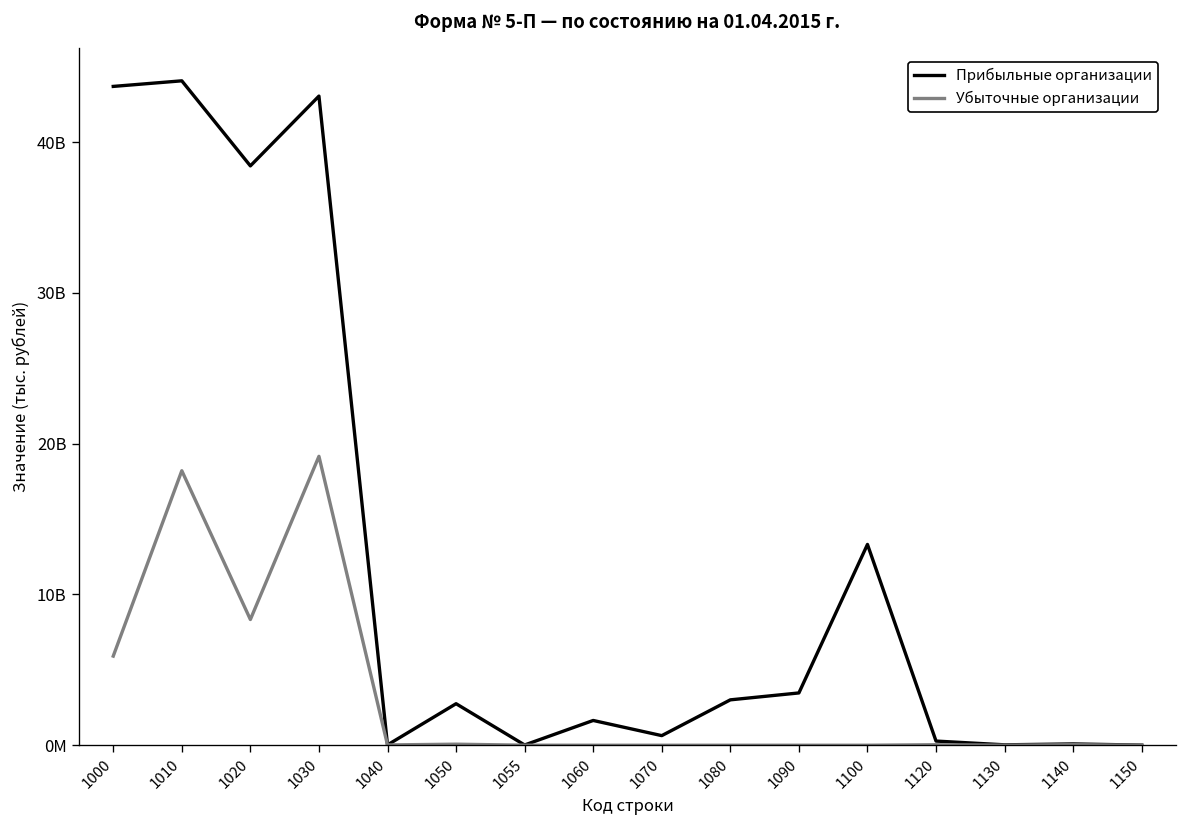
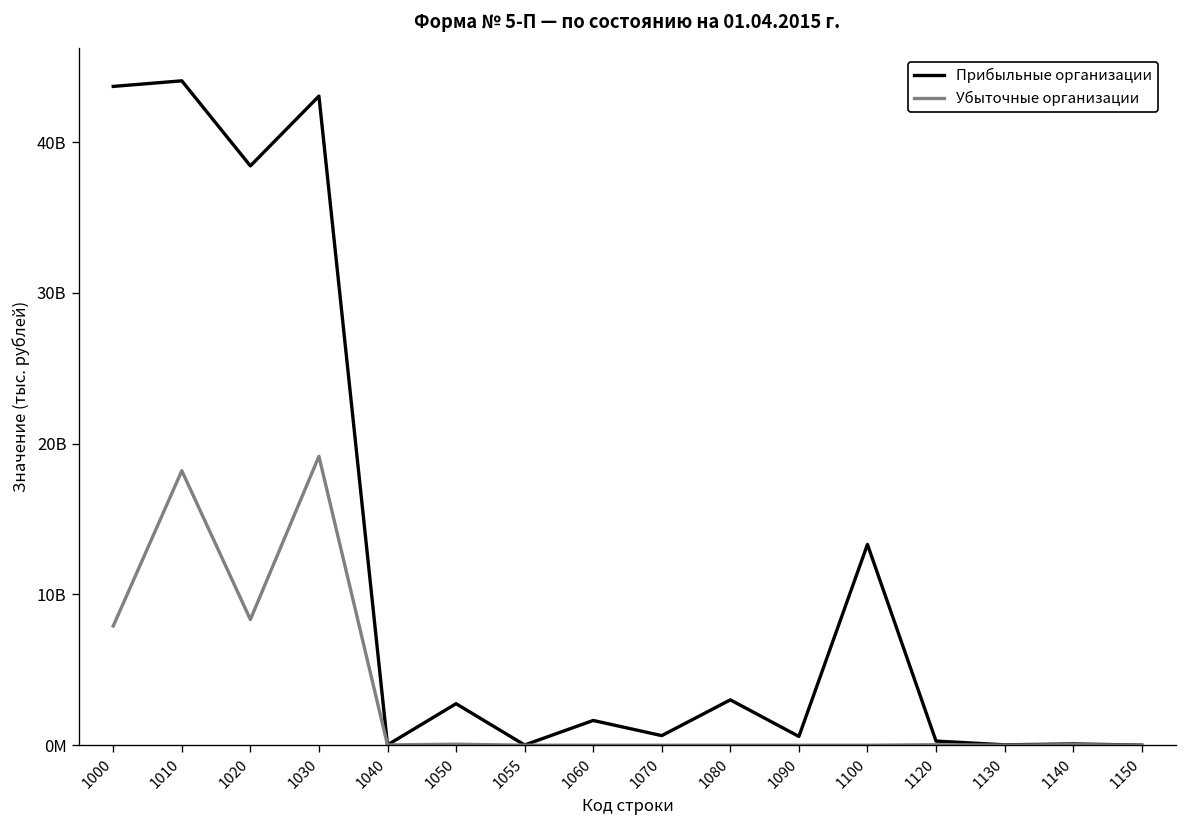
  {
    "Прибыльные организации": {
      "1000": 43700000000,
      "1010": 44100000000,
      "1020": 38400000000,
      "1030": 43100000000,
      "1050": 2800000000,
      "1060": 1600000000,
      "1070": 600000000,
      "1080": 3000000000,
-     "1090": 3500000000,
+     "1090": 600000000,
      "1100": 13300000000,
      "1120": 300000000
    },
    "Убыточные организации": {
-     "1000": 5900000000,
+     "1000": 7900000000,
      "1010": 18200000000,
      "1020": 8300000000,
      "1030": 19200000000,
      "1050": 100000000,
      "1060": 0,
      "1070": 0,
      "1080": 0,
      "1090": 0,
      "1100": 0,
      "1120": 0
    }
  }
